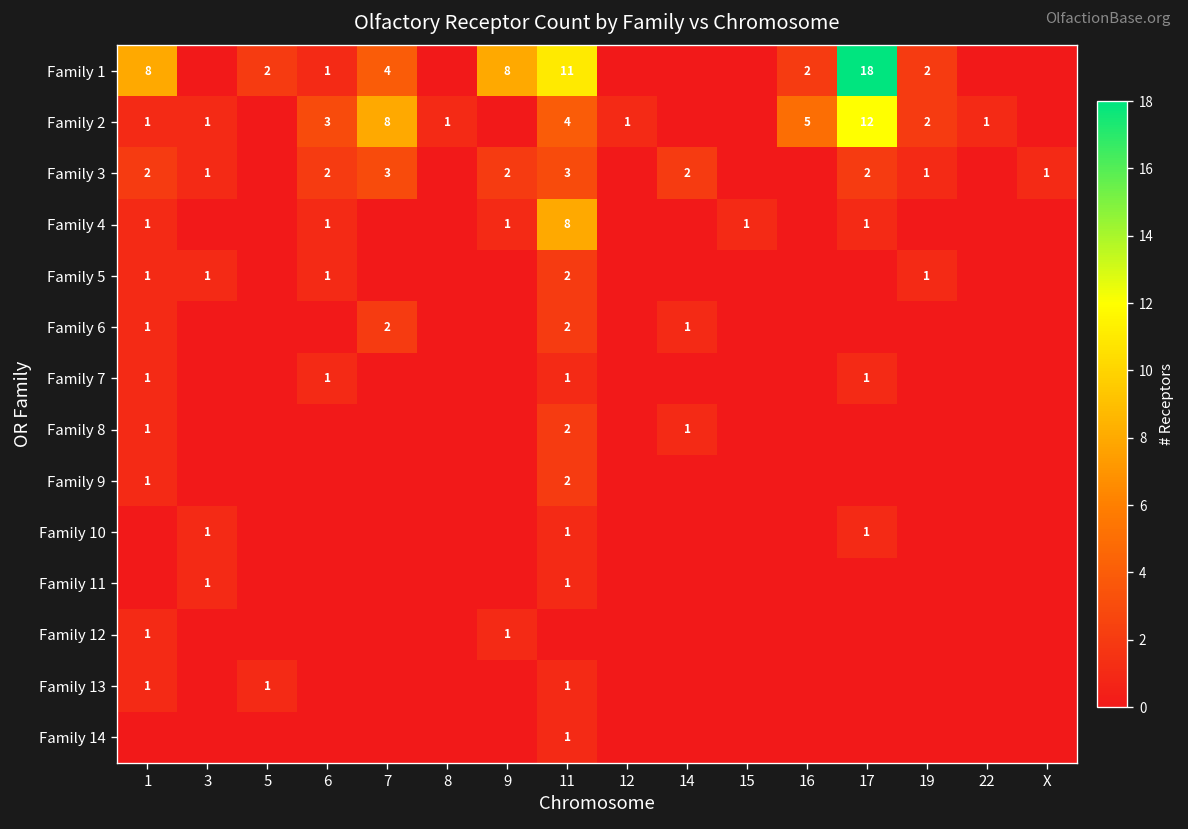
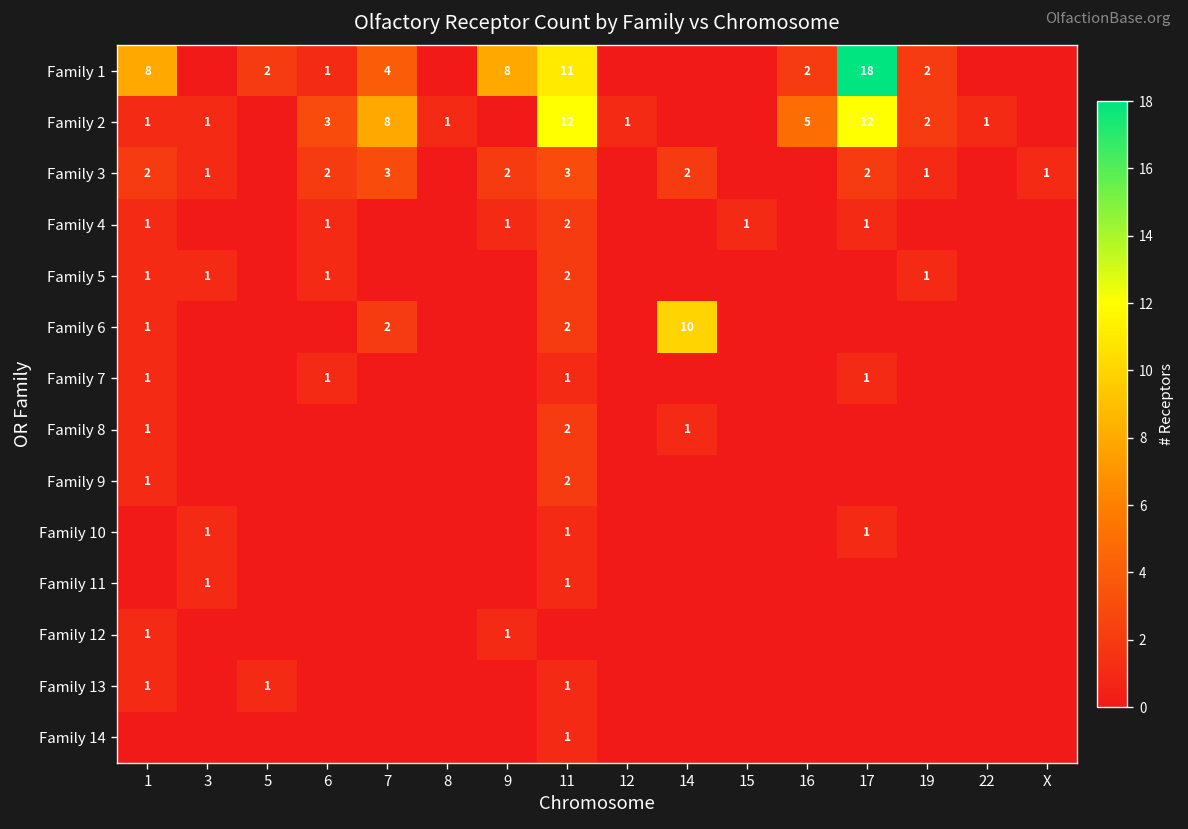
  {
    "Family 1": {
      "1": 8,
      "5": 2,
      "6": 1,
      "7": 4,
      "9": 8,
      "11": 11,
      "16": 2,
      "17": 18,
      "19": 2
    },
    "Family 2": {
      "1": 1,
      "3": 1,
      "6": 3,
      "7": 8,
      "8": 1,
-     "11": 4,
+     "11": 12,
      "12": 1,
      "16": 5,
      "17": 12,
      "19": 2,
      "22": 1
    },
    "Family 3": {
      "1": 2,
      "3": 1,
      "6": 2,
      "7": 3,
      "9": 2,
      "11": 3,
      "14": 2,
      "17": 2,
      "19": 1,
      "X": 1
    },
    "Family 4": {
      "1": 1,
      "6": 1,
      "9": 1,
-     "11": 8,
+     "11": 2,
      "15": 1,
      "17": 1
    },
    "Family 5": {
      "1": 1,
      "3": 1,
      "6": 1,
      "11": 2,
      "19": 1
    },
    "Family 6": {
      "1": 1,
      "7": 2,
      "11": 2,
-     "14": 1
+     "14": 10
    },
    "Family 7": {
      "1": 1,
      "6": 1,
      "11": 1,
      "17": 1
    },
    "Family 8": {
      "1": 1,
      "11": 2,
      "14": 1
    },
    "Family 9": {
      "1": 1,
      "11": 2
    },
    "Family 10": {
      "3": 1,
      "11": 1,
      "17": 1
    },
    "Family 11": {
      "3": 1,
      "11": 1
    },
    "Family 12": {
      "1": 1,
      "9": 1
    },
    "Family 13": {
      "1": 1,
      "5": 1,
      "11": 1
    },
    "Family 14": {
      "11": 1
    }
  }
